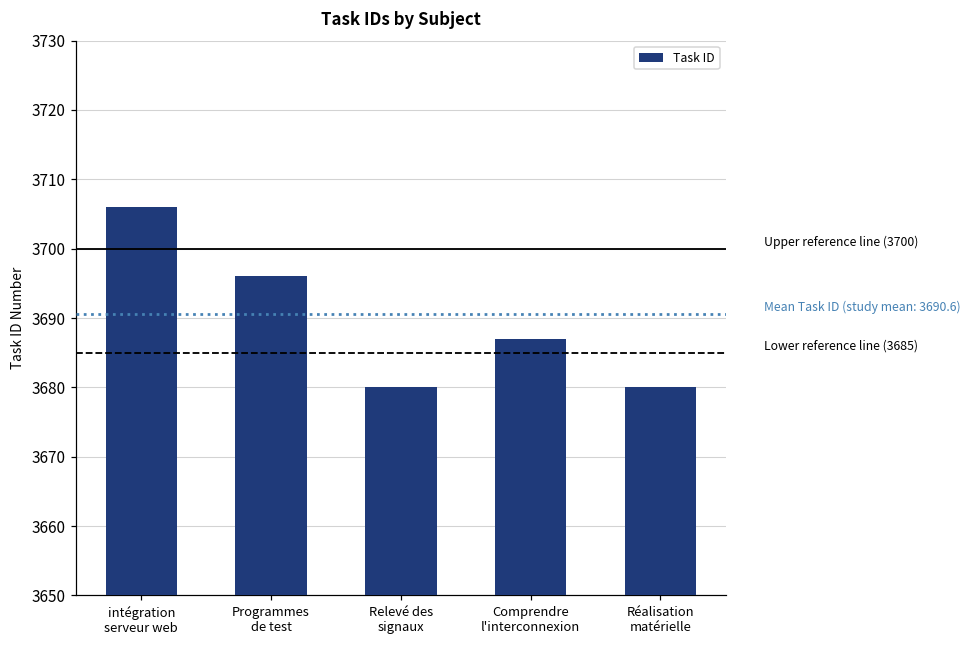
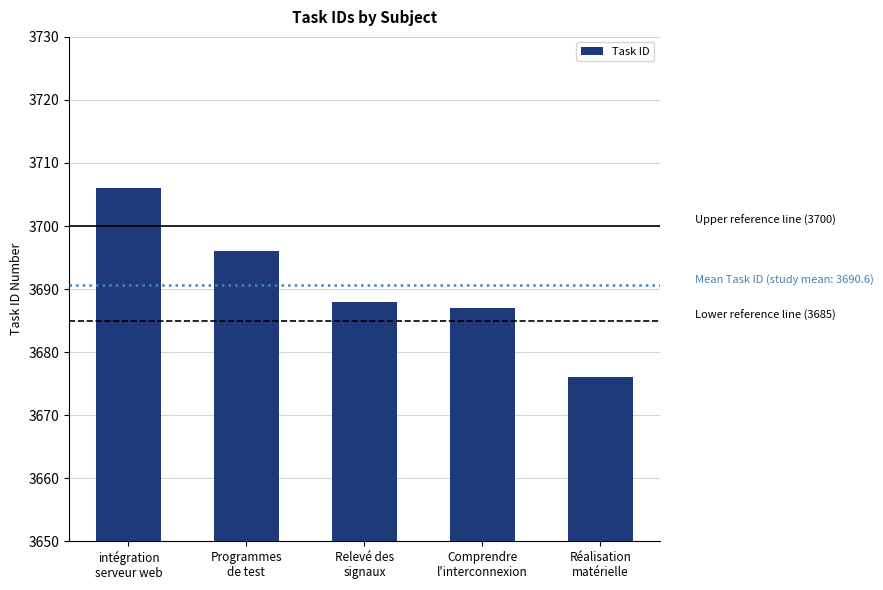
  {
    "intégration serveur web": 3706,
    "Programmes de test": 3696,
-   "Relevé des signaux": 3680,
+   "Relevé des signaux": 3688,
    "Comprendre l'interconnexion": 3687,
-   "Réalisation matérielle": 3680
+   "Réalisation matérielle": 3676
  }
